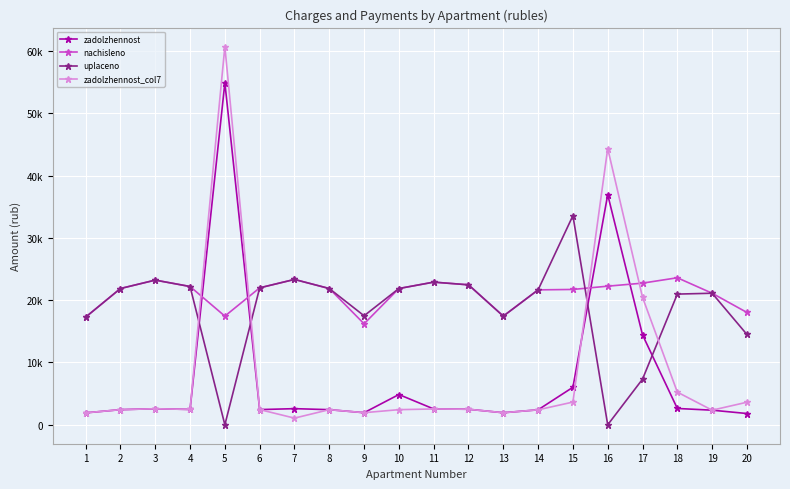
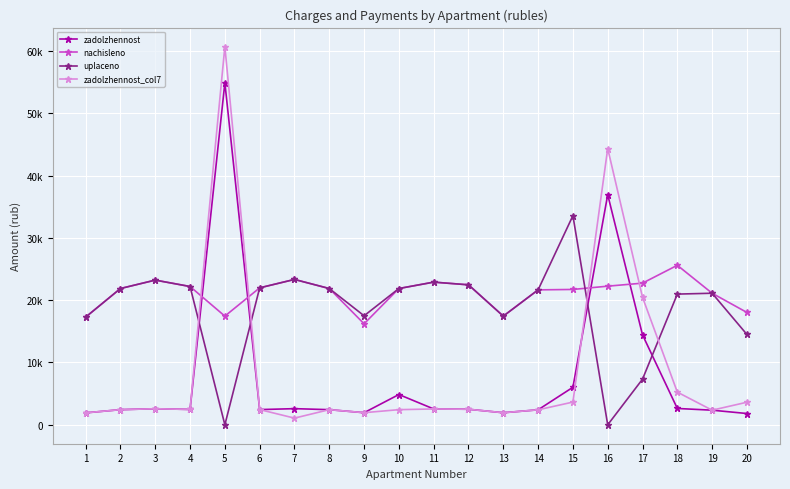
  {
    "nachisleno": {
      "5": 17000,
      "9": 16000,
      "15": 22000,
      "16": 22000,
      "17": 23000,
-     "18": 24000,
+     "18": 26000,
      "20": 18000
    },
    "zadolzhennost_col7": {
      "5": 61000,
      "7": 1000,
      "10": 2000,
      "15": 4000,
      "16": 44000,
      "17": 20000,
      "18": 5000,
      "20": 4000
    }
  }
